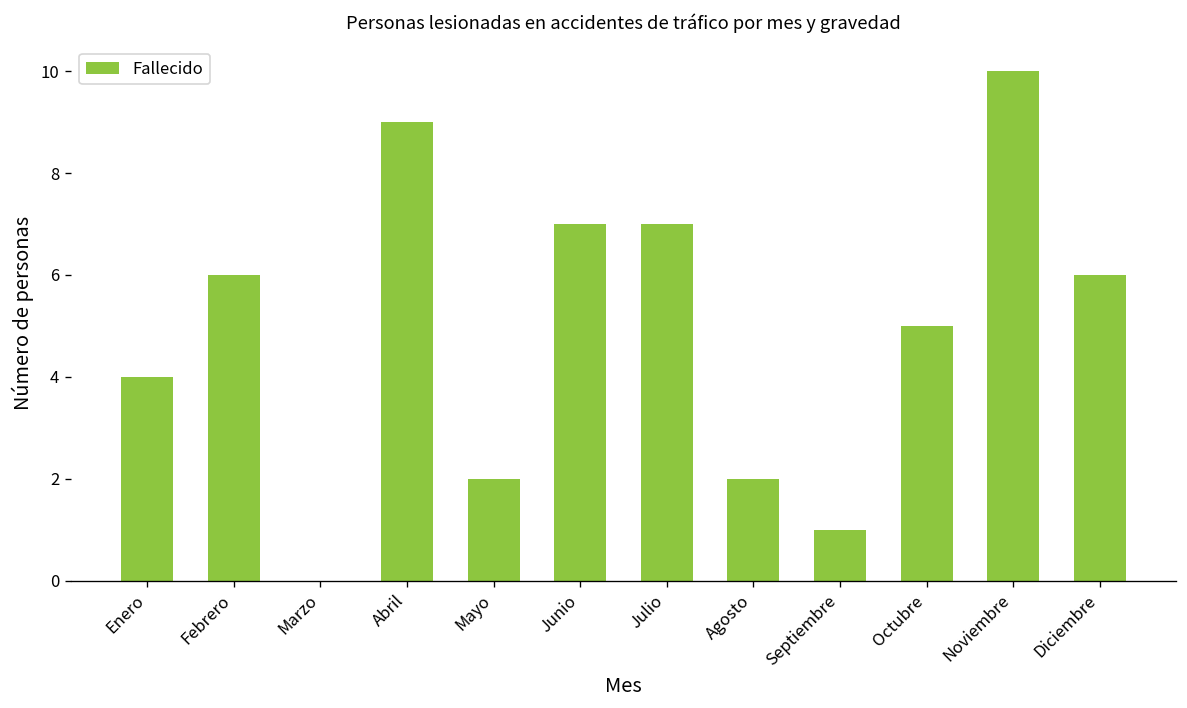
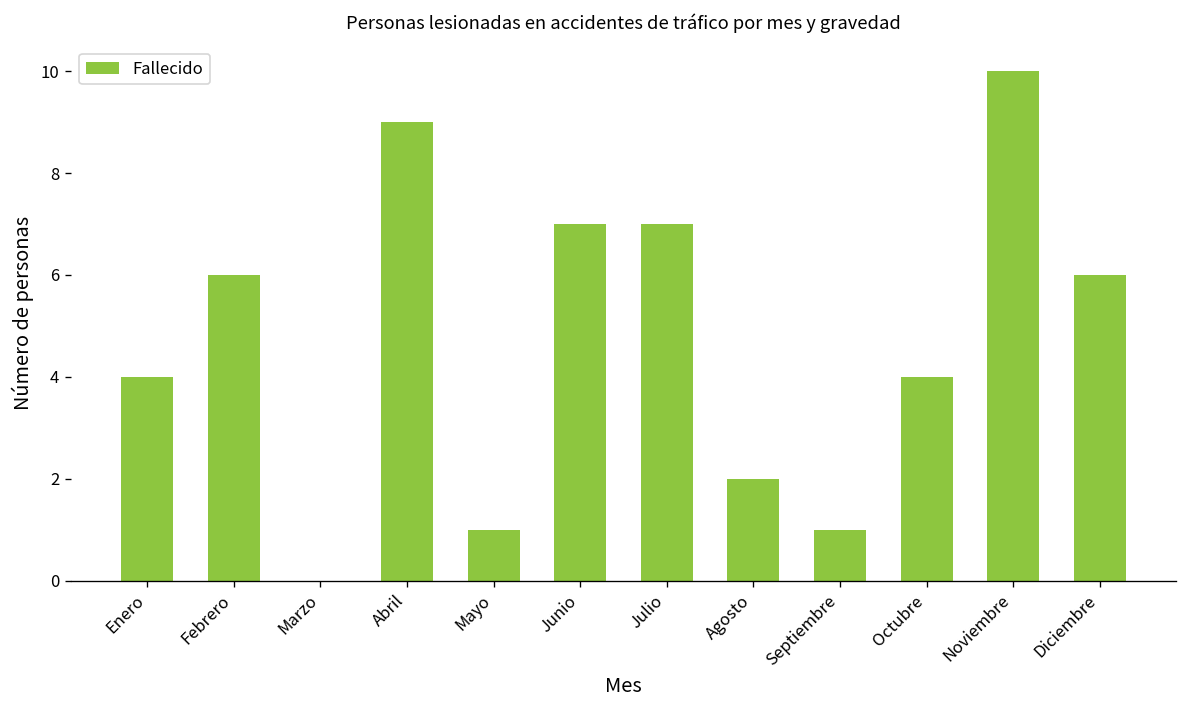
  {
    "Enero": 4,
    "Febrero": 6,
    "Marzo": 0,
    "Abril": 9,
-   "Mayo": 2,
+   "Mayo": 1,
    "Junio": 7,
    "Julio": 7,
    "Agosto": 2,
    "Septiembre": 1,
-   "Octubre": 5,
+   "Octubre": 4,
    "Noviembre": 10,
    "Diciembre": 6
  }
